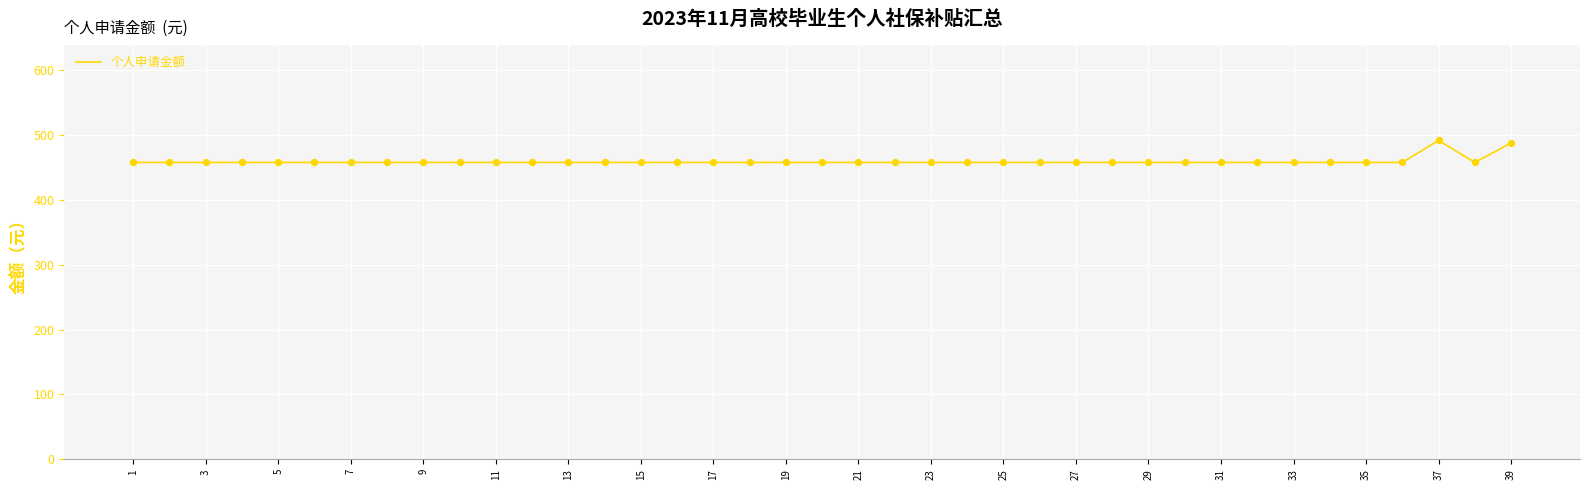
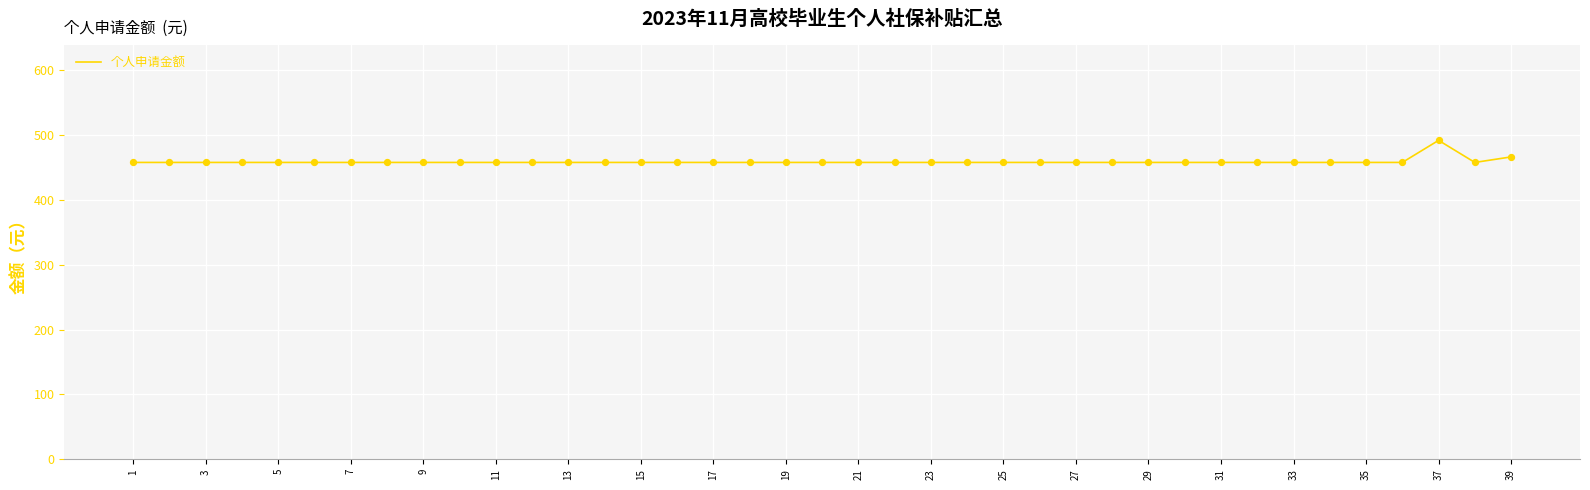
  {
    "1": 460,
    "3": 460,
    "5": 460,
    "7": 460,
    "9": 460,
    "11": 460,
    "13": 460,
    "15": 460,
    "17": 460,
    "19": 460,
    "21": 460,
    "23": 460,
    "25": 460,
    "27": 460,
    "29": 460,
    "31": 460,
    "33": 460,
    "35": 460,
    "37": 490,
-   "39": 490
+   "39": 470
  }
